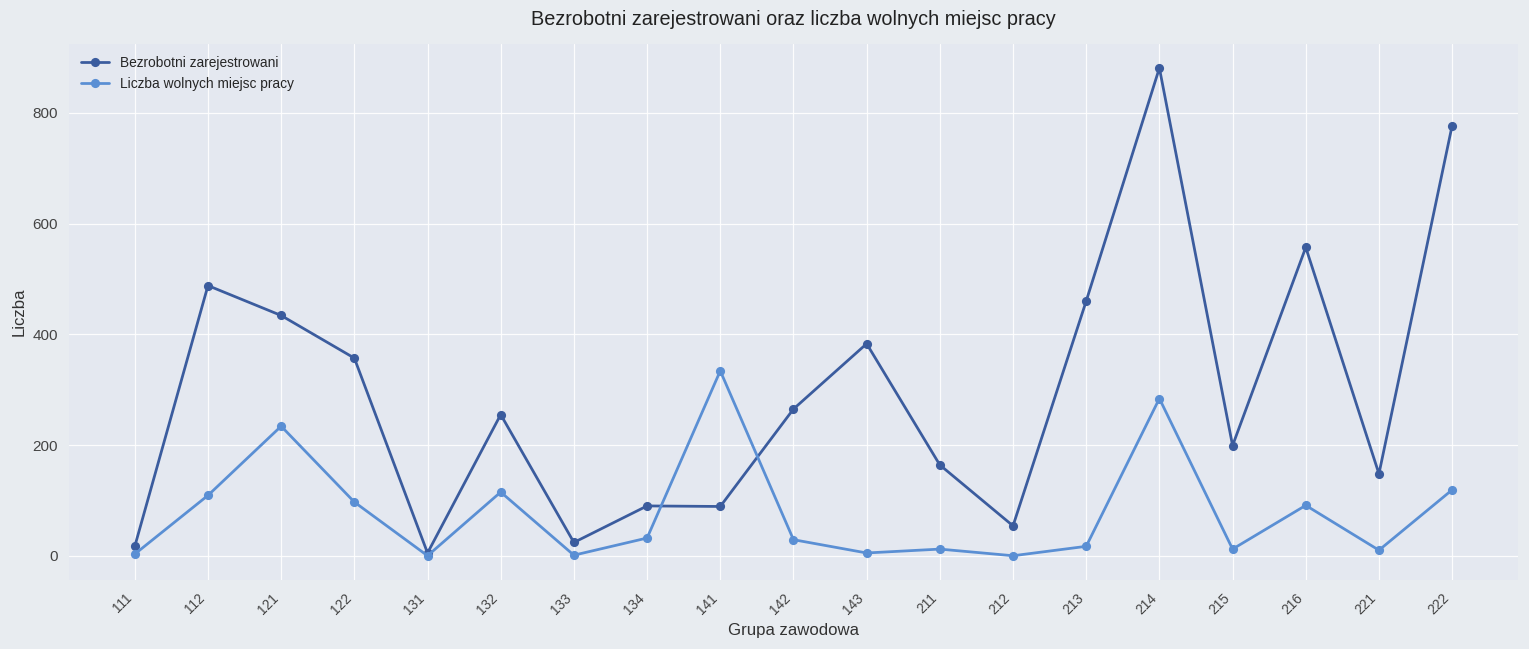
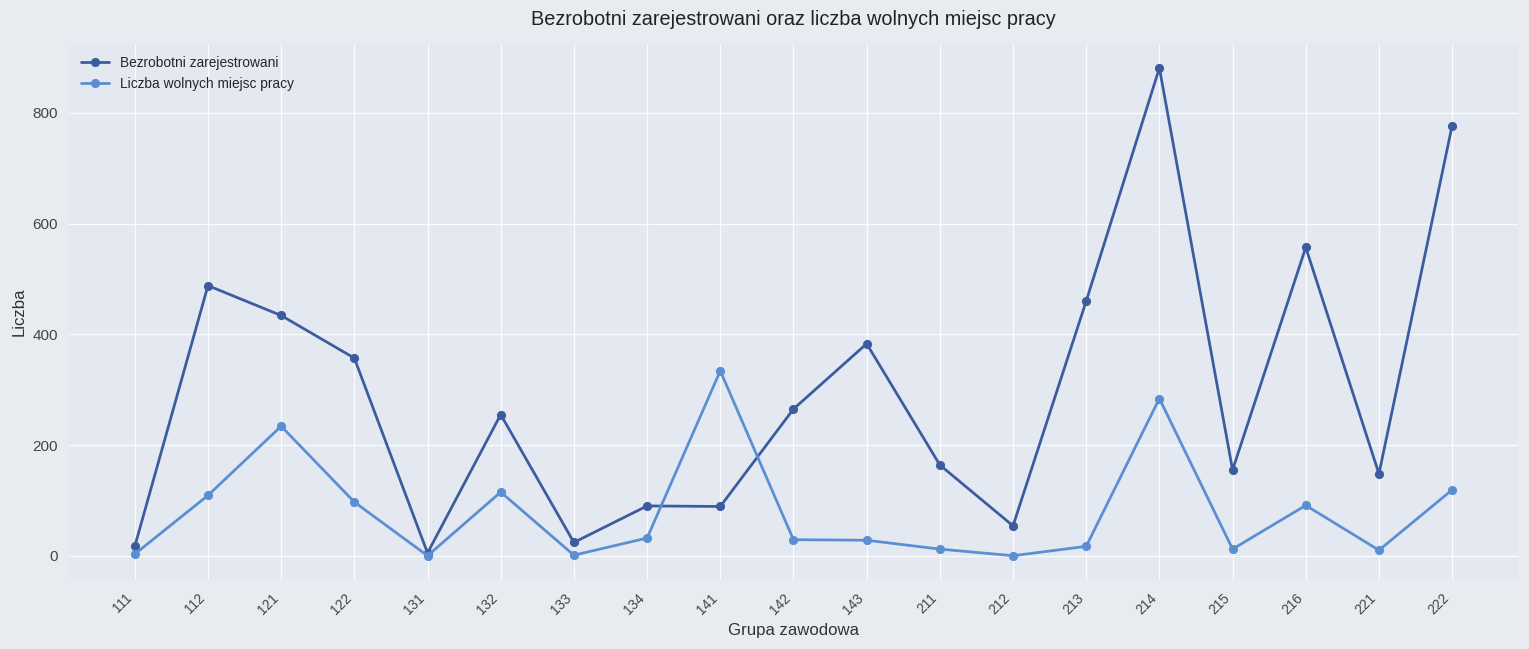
  {
    "Bezrobotni zarejestrowani": {
      "111": 20,
      "112": 490,
      "121": 430,
      "122": 360,
      "132": 260,
      "133": 20,
      "134": 90,
      "141": 90,
      "142": 270,
      "143": 380,
      "211": 160,
      "212": 50,
      "213": 460,
      "214": 880,
-     "215": 200,
+     "215": 160,
      "216": 560,
      "221": 150,
      "222": 780
    },
    "Liczba wolnych miejsc pracy": {
      "111": 0,
      "112": 110,
      "121": 230,
      "122": 100,
      "132": 120,
      "133": 0,
      "134": 30,
      "141": 330,
      "142": 30,
-     "143": 10,
+     "143": 30,
      "211": 10,
      "212": 0,
      "213": 20,
      "214": 280,
      "215": 10,
      "216": 90,
      "221": 10,
      "222": 120
    }
  }
